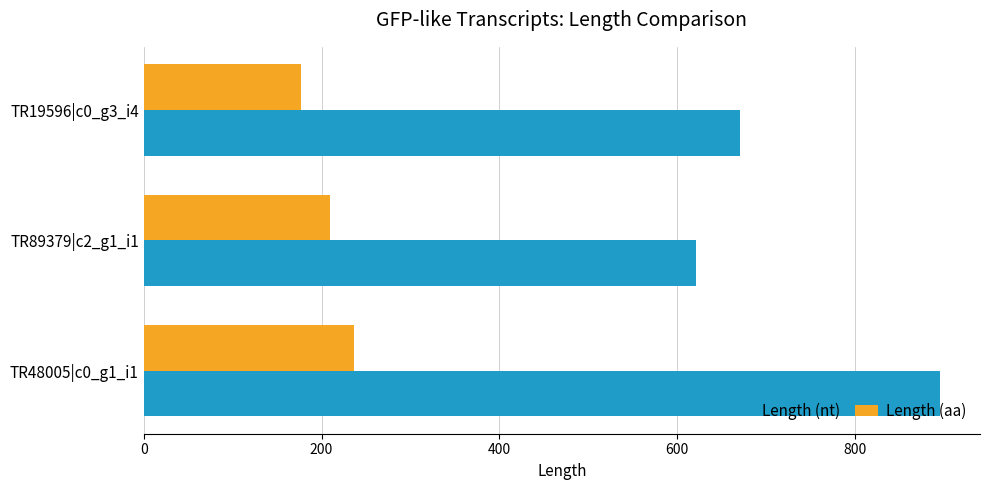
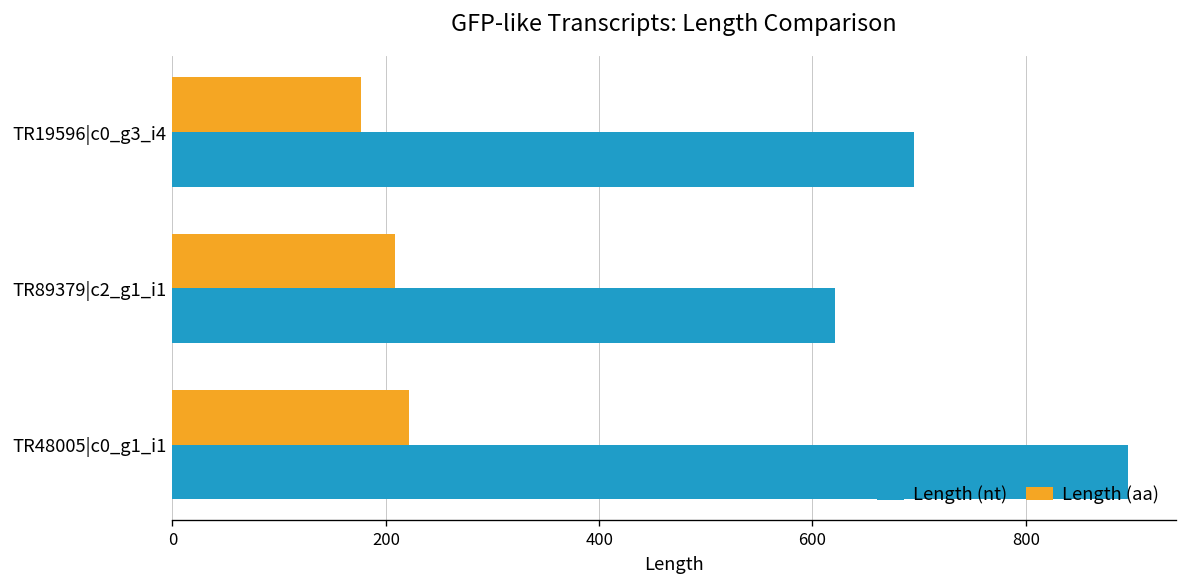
  {
    "Length (nt)": {
-     "TR19596|c0_g3_i4": 670,
+     "TR19596|c0_g3_i4": 700,
      "TR89379|c2_g1_i1": 620,
      "TR48005|c0_g1_i1": 900
    },
    "Length (aa)": {
      "TR19596|c0_g3_i4": 180,
      "TR89379|c2_g1_i1": 210,
-     "TR48005|c0_g1_i1": 240
+     "TR48005|c0_g1_i1": 220
    }
  }
